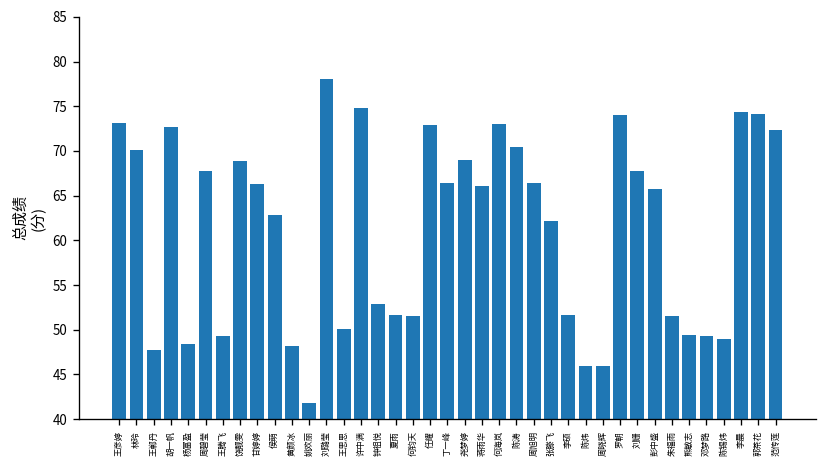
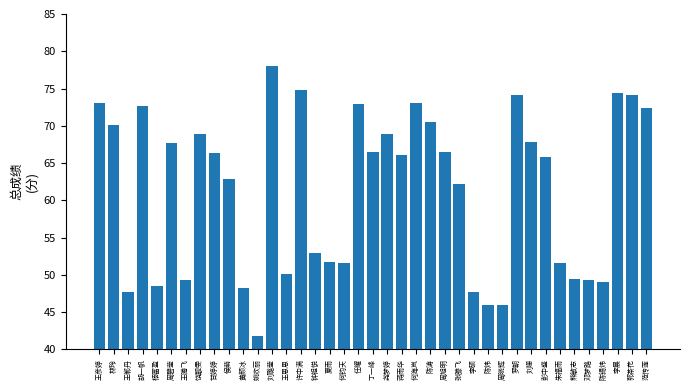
  {
    "王彦婷": 73,
    "林玲": 70,
    "王郸丹": 48,
    "胡一帆": 73,
    "杨富盈": 48,
    "周碧莹": 68,
    "王腾飞": 49,
    "饶靓雯": 69,
    "甘婷婷": 66,
    "侯萌": 63,
    "黄颜冰": 48,
    "姚欢丽": 42,
    "刘璐莹": 78,
    "王思思": 50,
    "许中满": 75,
    "钟祖悦": 53,
    "夏雨": 52,
    "何钧天": 52,
    "任耀": 73,
    "丁一峰": 66,
    "尧梦婷": 69,
    "蒋雨华": 66,
    "何海岚": 73,
    "陈涛": 70,
    "周旭明": 66,
    "张滕飞": 62,
-   "李硕": 52,
+   "李硕": 48,
    "陈炜": 46,
    "周晓辉": 46,
    "罗朝": 74,
    "刘姗": 68,
    "彭中盛": 66,
    "朱福雨": 52,
    "熊敏志": 49,
    "邓梦路": 49,
    "陈锡炜": 49,
    "李晨": 74,
    "郭茶花": 74,
    "范传莲": 72
  }
